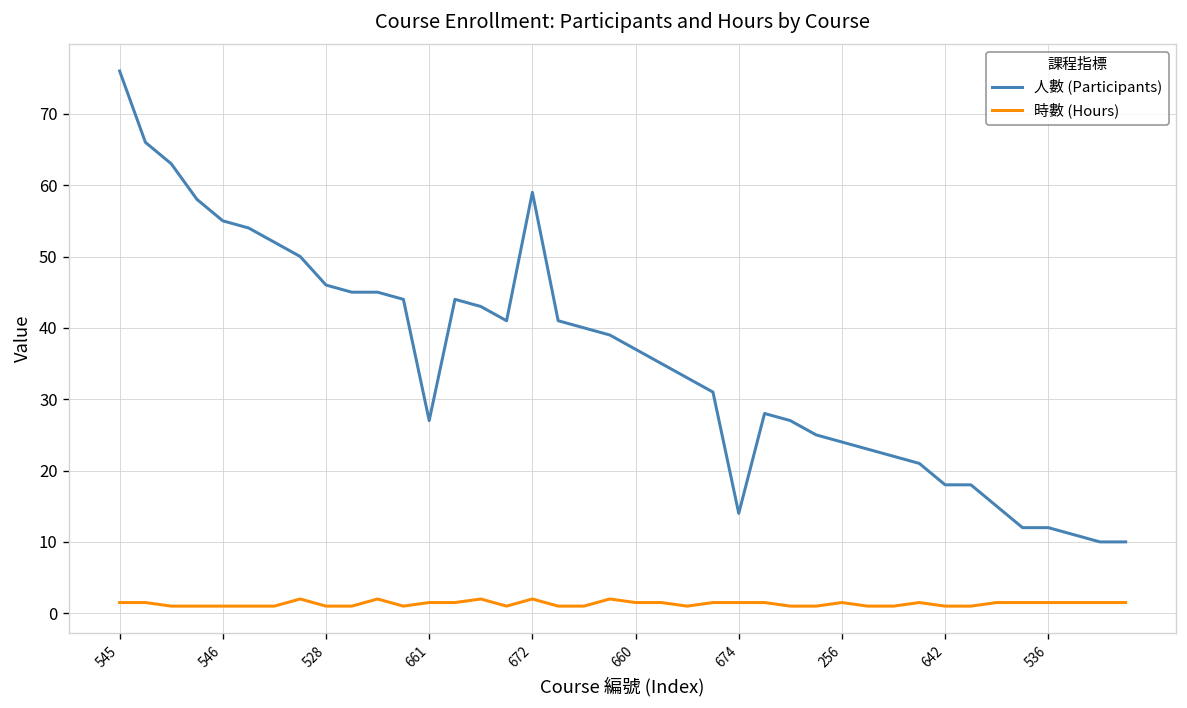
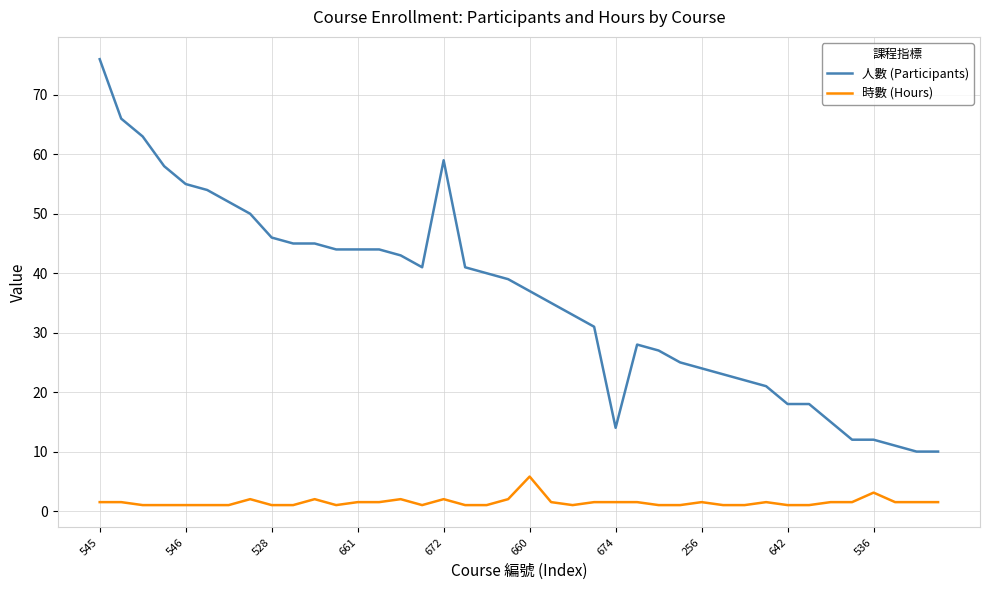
  {
    "人數 (Participants)": {
      "545": 76,
      "546": 55,
      "528": 46,
-     "661": 27,
+     "661": 44,
      "672": 59,
      "660": 37,
      "674": 14,
      "256": 24,
      "642": 18,
      "536": 12
    },
    "時數 (Hours)": {
      "545": 2,
      "546": 1,
      "528": 1,
      "661": 2,
      "672": 2,
-     "660": 2,
+     "660": 6,
      "674": 2,
      "256": 2,
      "642": 1,
-     "536": 2
+     "536": 3
    }
  }
